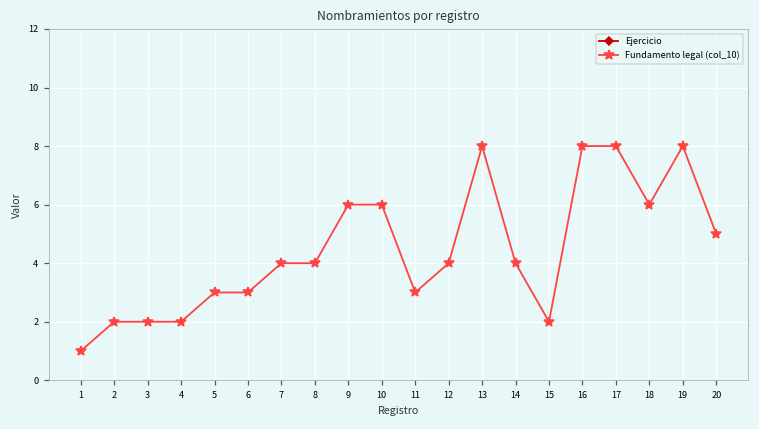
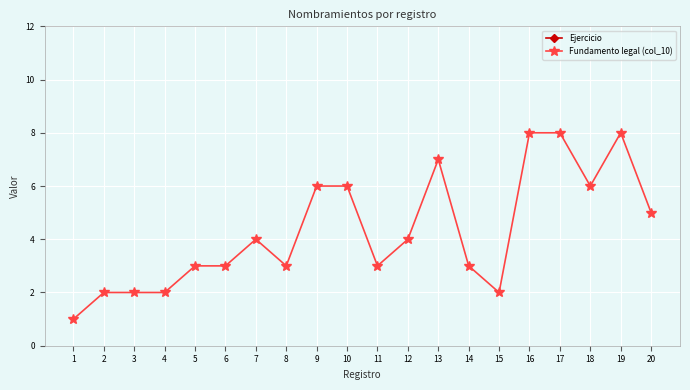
  {
    "Fundamento legal (col_10)": {
      "1": 1,
      "2": 2,
      "3": 2,
      "4": 2,
      "5": 3,
      "6": 3,
      "7": 4,
-     "8": 4,
+     "8": 3,
      "9": 6,
      "10": 6,
      "11": 3,
      "12": 4,
-     "13": 8,
-     "14": 4,
+     "13": 7,
+     "14": 3,
      "15": 2,
      "16": 8,
      "17": 8,
      "18": 6,
      "19": 8,
      "20": 5
    }
  }
